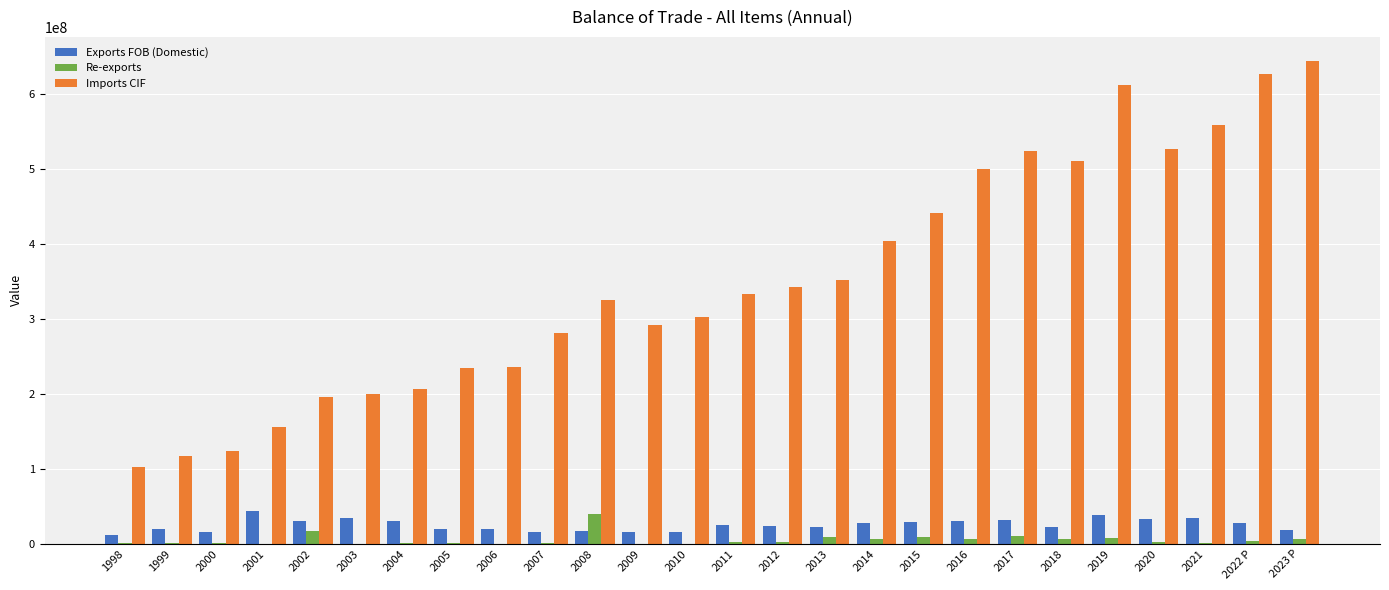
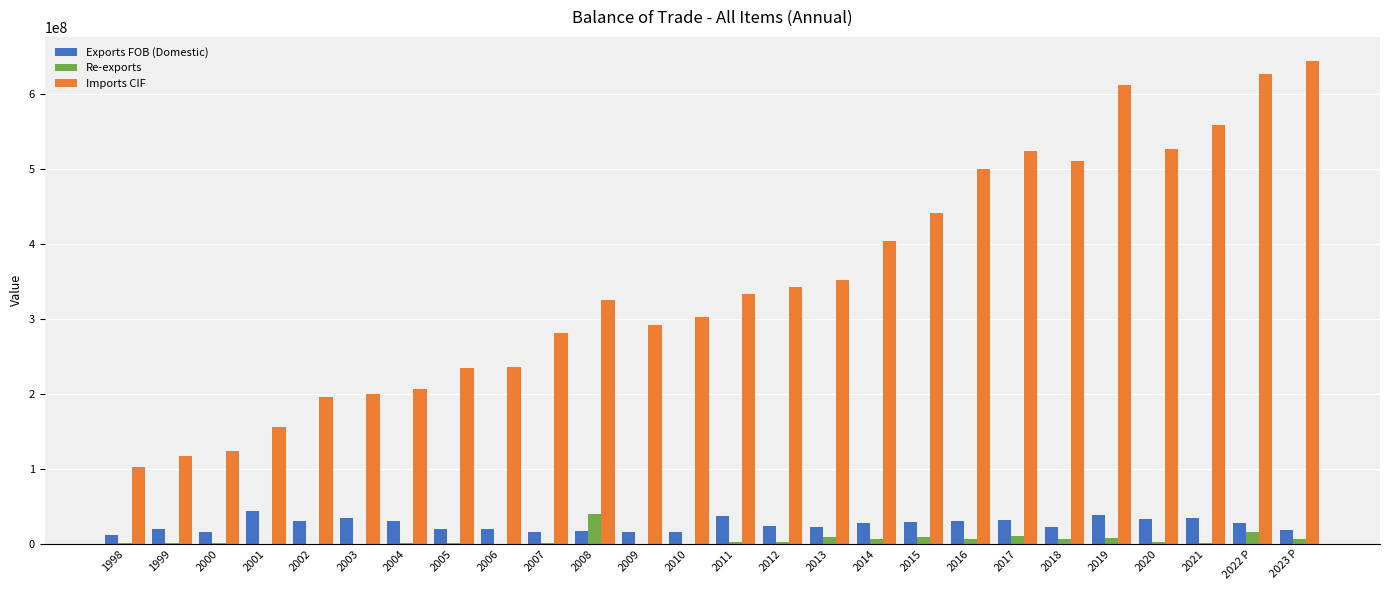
  {
    "Exports FOB (Domestic)": {
      "1998": 10000000,
      "1999": 20000000,
      "2000": 20000000,
      "2001": 40000000,
      "2002": 30000000,
      "2003": 30000000,
      "2004": 30000000,
      "2005": 20000000,
      "2006": 20000000,
      "2007": 20000000,
      "2008": 20000000,
      "2009": 20000000,
      "2010": 20000000,
-     "2011": 20000000,
+     "2011": 40000000,
      "2012": 20000000,
      "2013": 20000000,
      "2014": 30000000,
      "2015": 30000000,
      "2016": 30000000,
      "2017": 30000000,
      "2018": 20000000,
      "2019": 40000000,
      "2020": 30000000,
      "2021": 30000000,
      "2022 P": 30000000,
      "2023 P": 20000000
    },
    "Re-exports": {
-     "2002": 20000000,
+     "2002": 0,
      "2008": 40000000,
      "2013": 10000000,
      "2014": 10000000,
      "2015": 10000000,
      "2016": 10000000,
      "2017": 10000000,
      "2018": 10000000,
      "2019": 10000000,
-     "2022 P": 0,
+     "2022 P": 20000000,
      "2023 P": 10000000
    },
    "Imports CIF": {
      "1998": 100000000,
      "1999": 120000000,
      "2000": 120000000,
      "2001": 160000000,
      "2002": 200000000,
      "2003": 200000000,
      "2004": 210000000,
      "2005": 230000000,
      "2006": 240000000,
      "2007": 280000000,
      "2008": 320000000,
      "2009": 290000000,
      "2010": 300000000,
      "2011": 330000000,
      "2012": 340000000,
      "2013": 350000000,
      "2014": 400000000,
      "2015": 440000000,
      "2016": 500000000,
      "2017": 520000000,
      "2018": 510000000,
      "2019": 610000000,
      "2020": 530000000,
      "2021": 560000000,
      "2022 P": 630000000,
      "2023 P": 640000000
    }
  }
